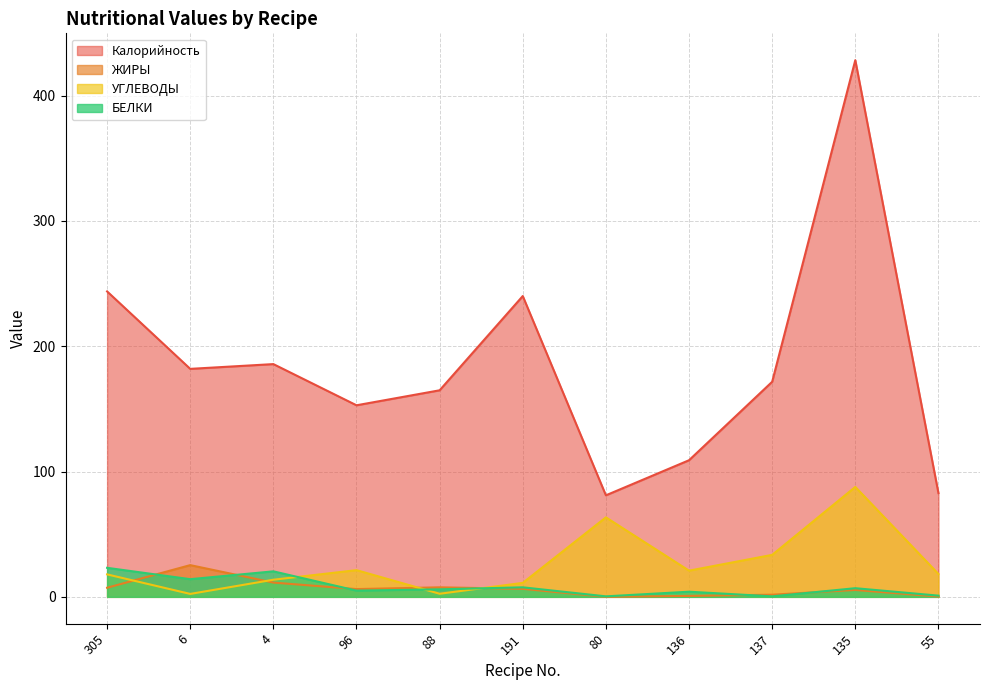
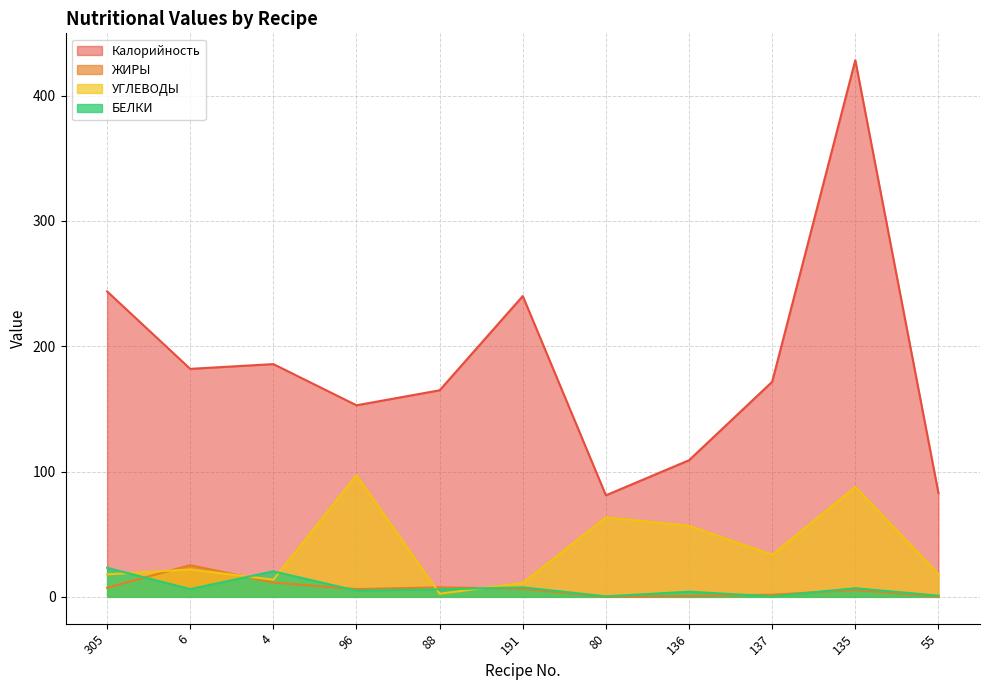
  {
    "УГЛЕВОДЫ": {
      "305": 18,
-     "6": 2,
+     "6": 22,
      "4": 14,
-     "96": 21,
+     "96": 97,
      "88": 2,
      "191": 11,
      "80": 63,
-     "136": 21,
+     "136": 57,
      "137": 34,
      "135": 88,
      "55": 18
    },
    "БЕЛКИ": {
      "305": 23,
-     "6": 14,
+     "6": 6,
      "4": 20,
      "136": 4
    }
  }
